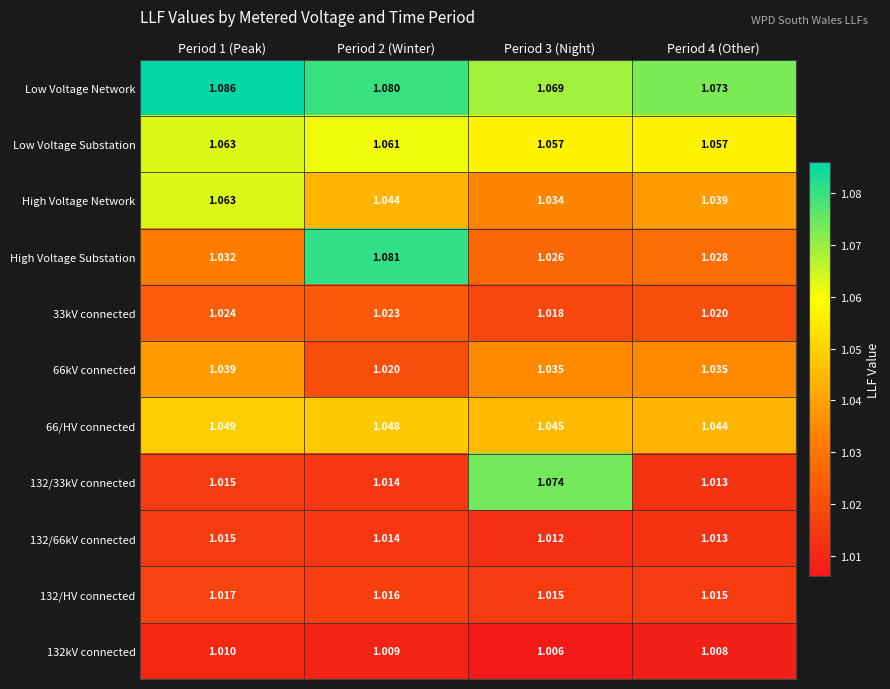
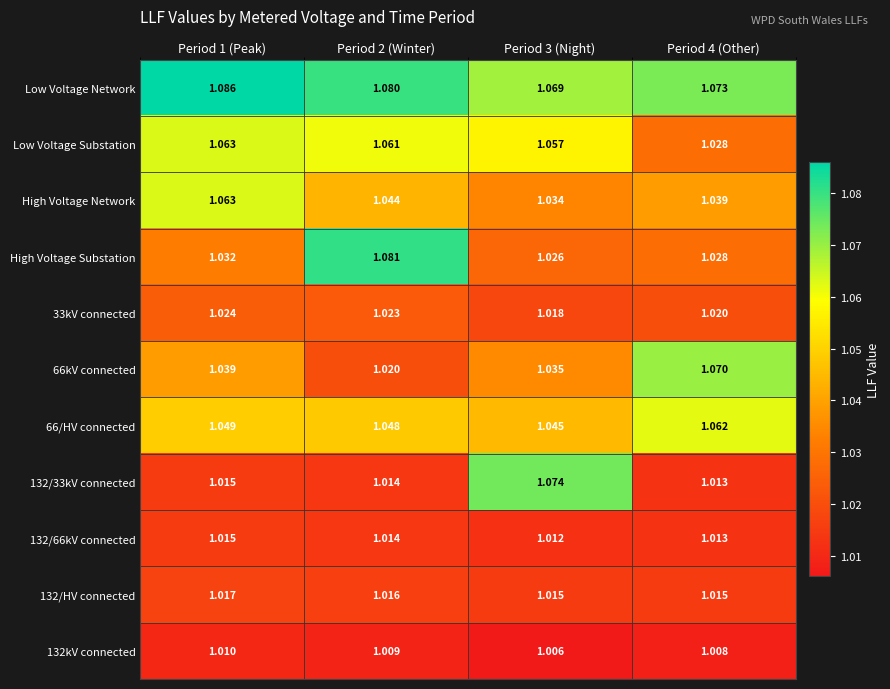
  {
    "Low Voltage Network": {
      "Period 1 (Peak)": 1.086,
      "Period 2 (Winter)": 1.080,
      "Period 3 (Night)": 1.069,
      "Period 4 (Other)": 1.073
    },
    "Low Voltage Substation": {
      "Period 1 (Peak)": 1.063,
      "Period 2 (Winter)": 1.061,
      "Period 3 (Night)": 1.057,
-     "Period 4 (Other)": 1.057
+     "Period 4 (Other)": 1.028
    },
    "High Voltage Network": {
      "Period 1 (Peak)": 1.063,
      "Period 2 (Winter)": 1.044,
      "Period 3 (Night)": 1.034,
      "Period 4 (Other)": 1.039
    },
    "High Voltage Substation": {
      "Period 1 (Peak)": 1.032,
      "Period 2 (Winter)": 1.081,
      "Period 3 (Night)": 1.026,
      "Period 4 (Other)": 1.028
    },
    "33kV connected": {
      "Period 1 (Peak)": 1.024,
      "Period 2 (Winter)": 1.023,
      "Period 3 (Night)": 1.018,
      "Period 4 (Other)": 1.020
    },
    "66kV connected": {
      "Period 1 (Peak)": 1.039,
      "Period 2 (Winter)": 1.020,
      "Period 3 (Night)": 1.035,
-     "Period 4 (Other)": 1.035
+     "Period 4 (Other)": 1.070
    },
    "66/HV connected": {
      "Period 1 (Peak)": 1.049,
      "Period 2 (Winter)": 1.048,
      "Period 3 (Night)": 1.045,
-     "Period 4 (Other)": 1.044
+     "Period 4 (Other)": 1.062
    },
    "132/33kV connected": {
      "Period 1 (Peak)": 1.015,
      "Period 2 (Winter)": 1.014,
      "Period 3 (Night)": 1.074,
      "Period 4 (Other)": 1.013
    },
    "132/66kV connected": {
      "Period 1 (Peak)": 1.015,
      "Period 2 (Winter)": 1.014,
      "Period 3 (Night)": 1.012,
      "Period 4 (Other)": 1.013
    },
    "132/HV connected": {
      "Period 1 (Peak)": 1.017,
      "Period 2 (Winter)": 1.016,
      "Period 3 (Night)": 1.015,
      "Period 4 (Other)": 1.015
    },
    "132kV connected": {
      "Period 1 (Peak)": 1.010,
      "Period 2 (Winter)": 1.009,
      "Period 3 (Night)": 1.006,
      "Period 4 (Other)": 1.008
    }
  }
